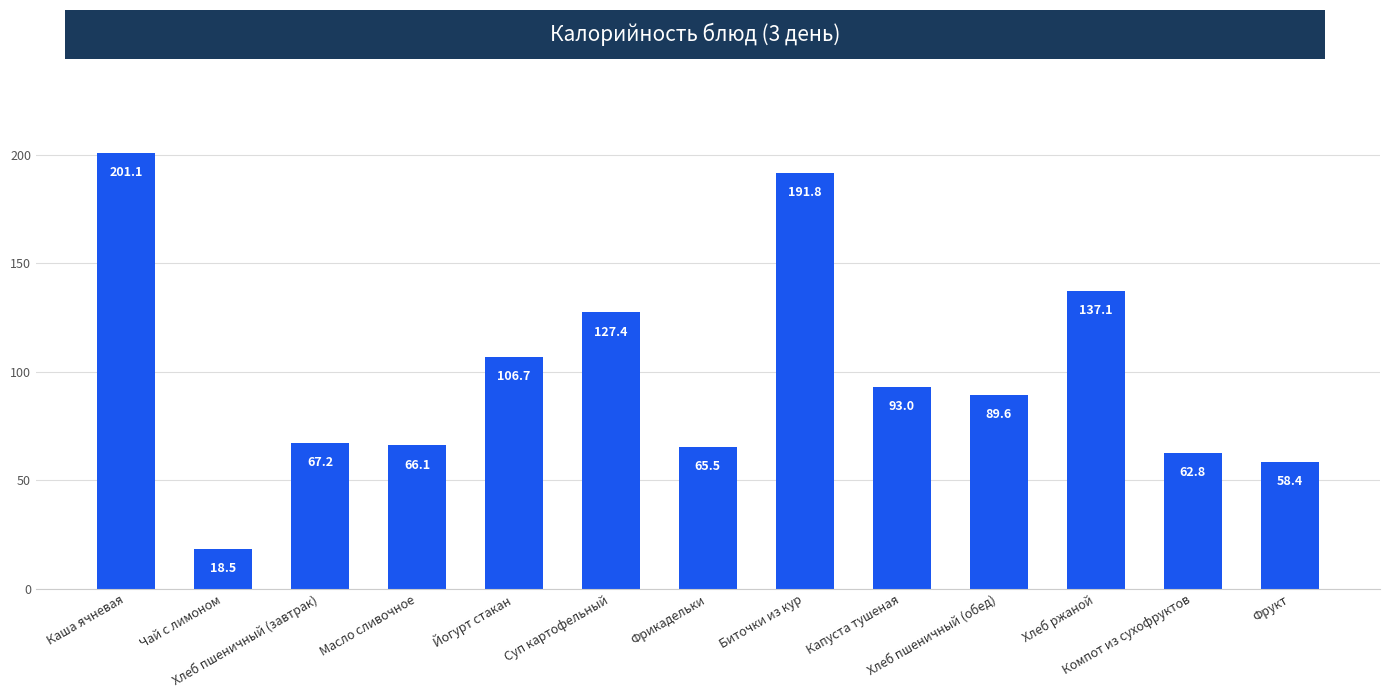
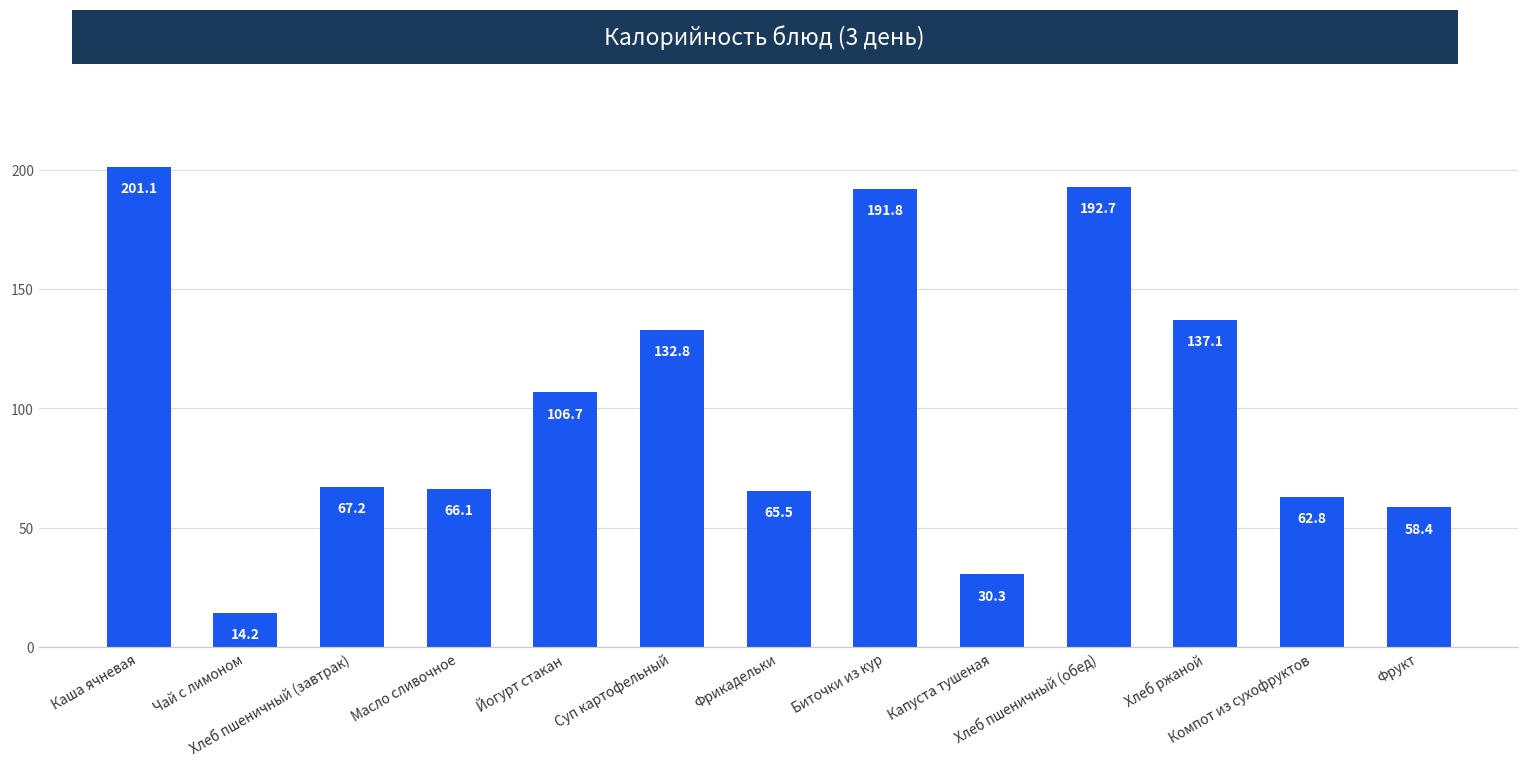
  {
    "Каша ячневая": 201.1,
-   "Чай с лимоном": 18.5,
+   "Чай с лимоном": 14.2,
    "Хлеб пшеничный (завтрак)": 67.2,
    "Масло сливочное": 66.1,
    "Йогурт стакан": 106.7,
-   "Суп картофельный": 127.4,
+   "Суп картофельный": 132.8,
    "Фрикадельки": 65.5,
    "Биточки из кур": 191.8,
-   "Капуста тушеная": 93.0,
-   "Хлеб пшеничный (обед)": 89.6,
+   "Капуста тушеная": 30.3,
+   "Хлеб пшеничный (обед)": 192.7,
    "Хлеб ржаной": 137.1,
    "Компот из сухофруктов": 62.8,
    "Фрукт": 58.4
  }
